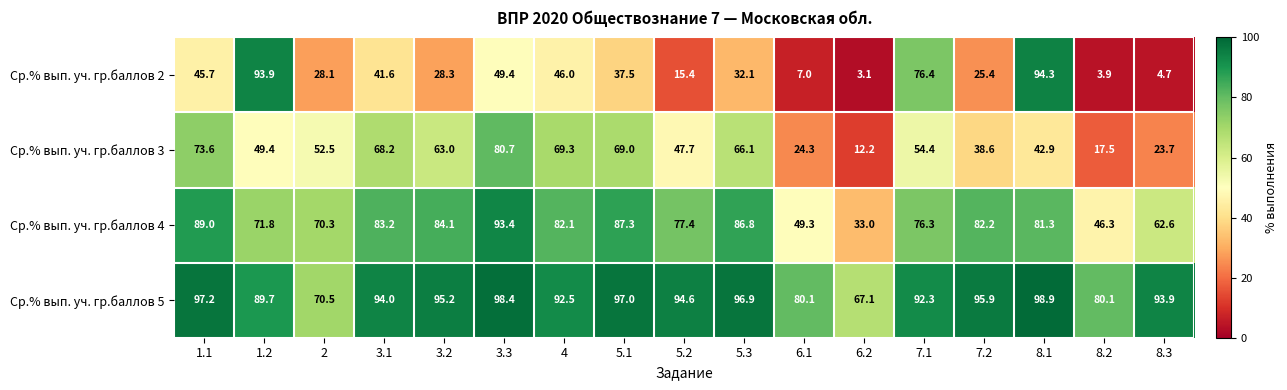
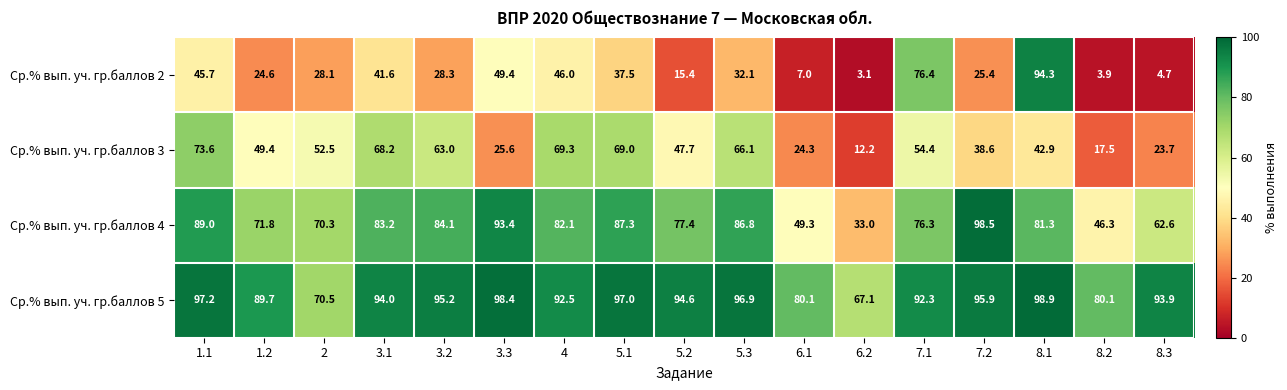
  {
    "Ср.% вып. уч. гр.баллов 2": {
      "1.1": 45.7,
-     "1.2": 93.9,
+     "1.2": 24.6,
      "2": 28.1,
      "3.1": 41.6,
      "3.2": 28.3,
      "3.3": 49.4,
      "4": 46.0,
      "5.1": 37.5,
      "5.2": 15.4,
      "5.3": 32.1,
      "6.1": 7.0,
      "6.2": 3.1,
      "7.1": 76.4,
      "7.2": 25.4,
      "8.1": 94.3,
      "8.2": 3.9,
      "8.3": 4.7
    },
    "Ср.% вып. уч. гр.баллов 3": {
      "1.1": 73.6,
      "1.2": 49.4,
      "2": 52.5,
      "3.1": 68.2,
      "3.2": 63.0,
-     "3.3": 80.7,
+     "3.3": 25.6,
      "4": 69.3,
      "5.1": 69.0,
      "5.2": 47.7,
      "5.3": 66.1,
      "6.1": 24.3,
      "6.2": 12.2,
      "7.1": 54.4,
      "7.2": 38.6,
      "8.1": 42.9,
      "8.2": 17.5,
      "8.3": 23.7
    },
    "Ср.% вып. уч. гр.баллов 4": {
      "1.1": 89.0,
      "1.2": 71.8,
      "2": 70.3,
      "3.1": 83.2,
      "3.2": 84.1,
      "3.3": 93.4,
      "4": 82.1,
      "5.1": 87.3,
      "5.2": 77.4,
      "5.3": 86.8,
      "6.1": 49.3,
      "6.2": 33.0,
      "7.1": 76.3,
-     "7.2": 82.2,
+     "7.2": 98.5,
      "8.1": 81.3,
      "8.2": 46.3,
      "8.3": 62.6
    },
    "Ср.% вып. уч. гр.баллов 5": {
      "1.1": 97.2,
      "1.2": 89.7,
      "2": 70.5,
      "3.1": 94.0,
      "3.2": 95.2,
      "3.3": 98.4,
      "4": 92.5,
      "5.1": 97.0,
      "5.2": 94.6,
      "5.3": 96.9,
      "6.1": 80.1,
      "6.2": 67.1,
      "7.1": 92.3,
      "7.2": 95.9,
      "8.1": 98.9,
      "8.2": 80.1,
      "8.3": 93.9
    }
  }
